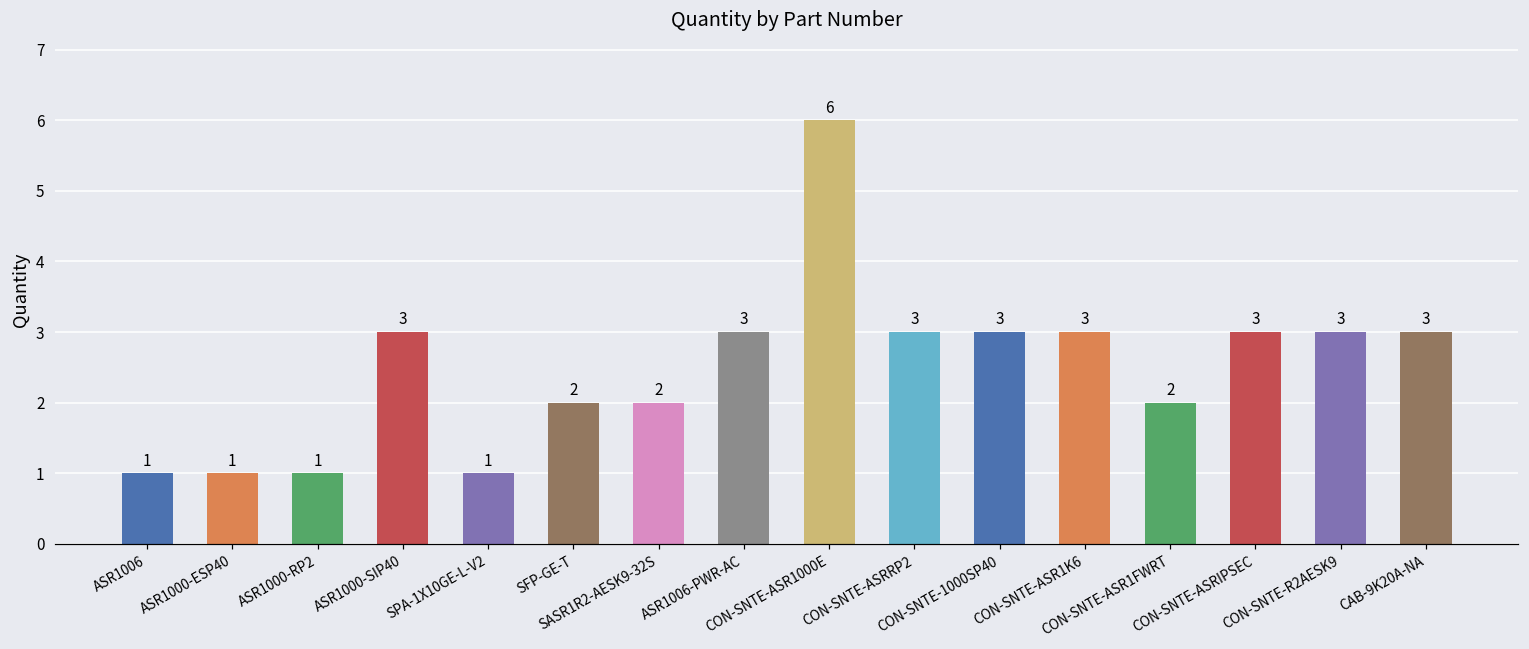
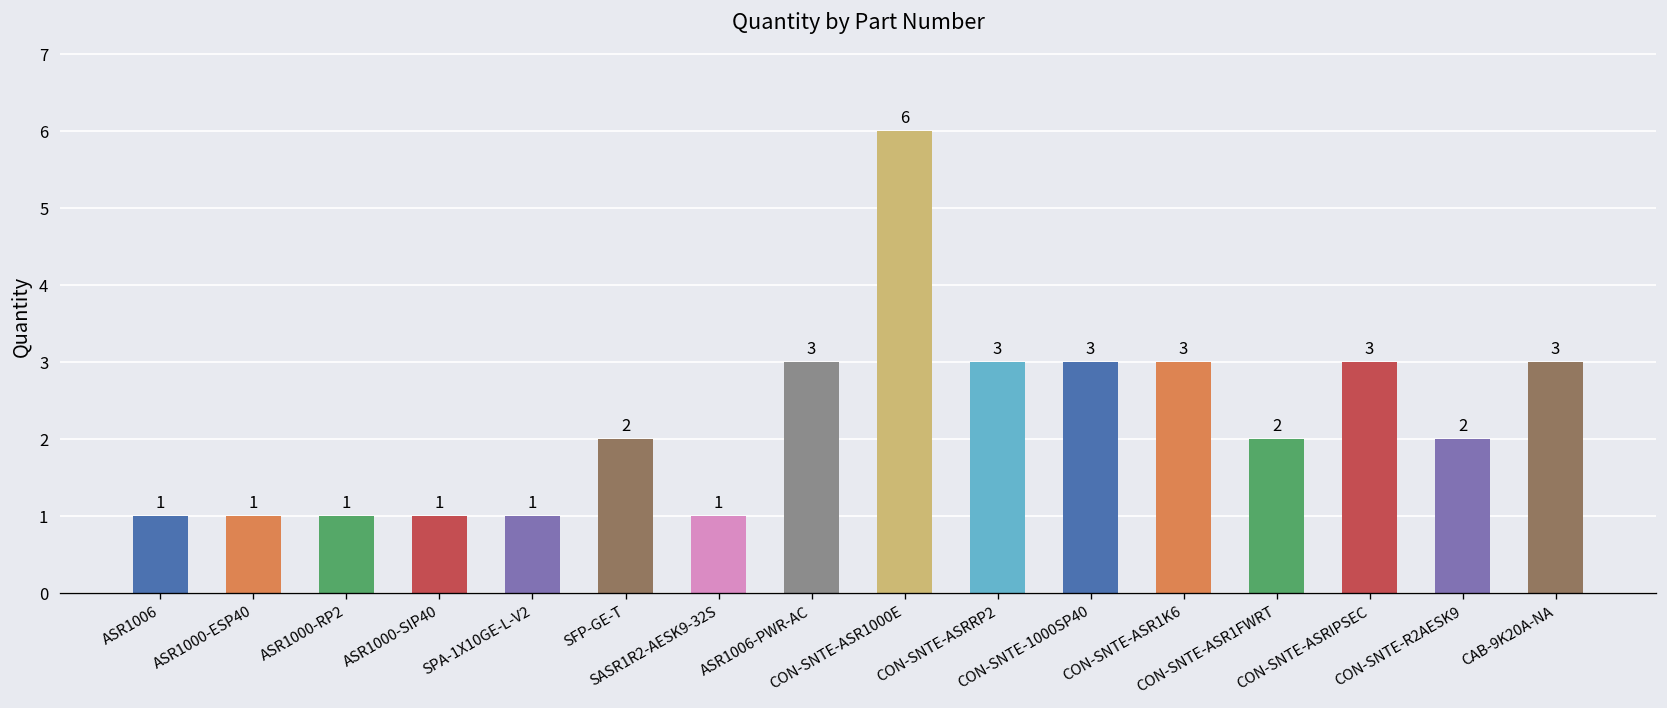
  {
    "ASR1006": 1,
    "ASR1000-ESP40": 1,
    "ASR1000-RP2": 1,
-   "ASR1000-SIP40": 3,
+   "ASR1000-SIP40": 1,
    "SPA-1X10GE-L-V2": 1,
    "SFP-GE-T": 2,
-   "SASR1R2-AESK9-32S": 2,
+   "SASR1R2-AESK9-32S": 1,
    "ASR1006-PWR-AC": 3,
    "CON-SNTE-ASR1000E": 6,
    "CON-SNTE-ASRRP2": 3,
    "CON-SNTE-1000SP40": 3,
    "CON-SNTE-ASR1K6": 3,
    "CON-SNTE-ASR1FWRT": 2,
    "CON-SNTE-ASRIPSEC": 3,
-   "CON-SNTE-R2AESK9": 3,
+   "CON-SNTE-R2AESK9": 2,
    "CAB-9K20A-NA": 3
  }
